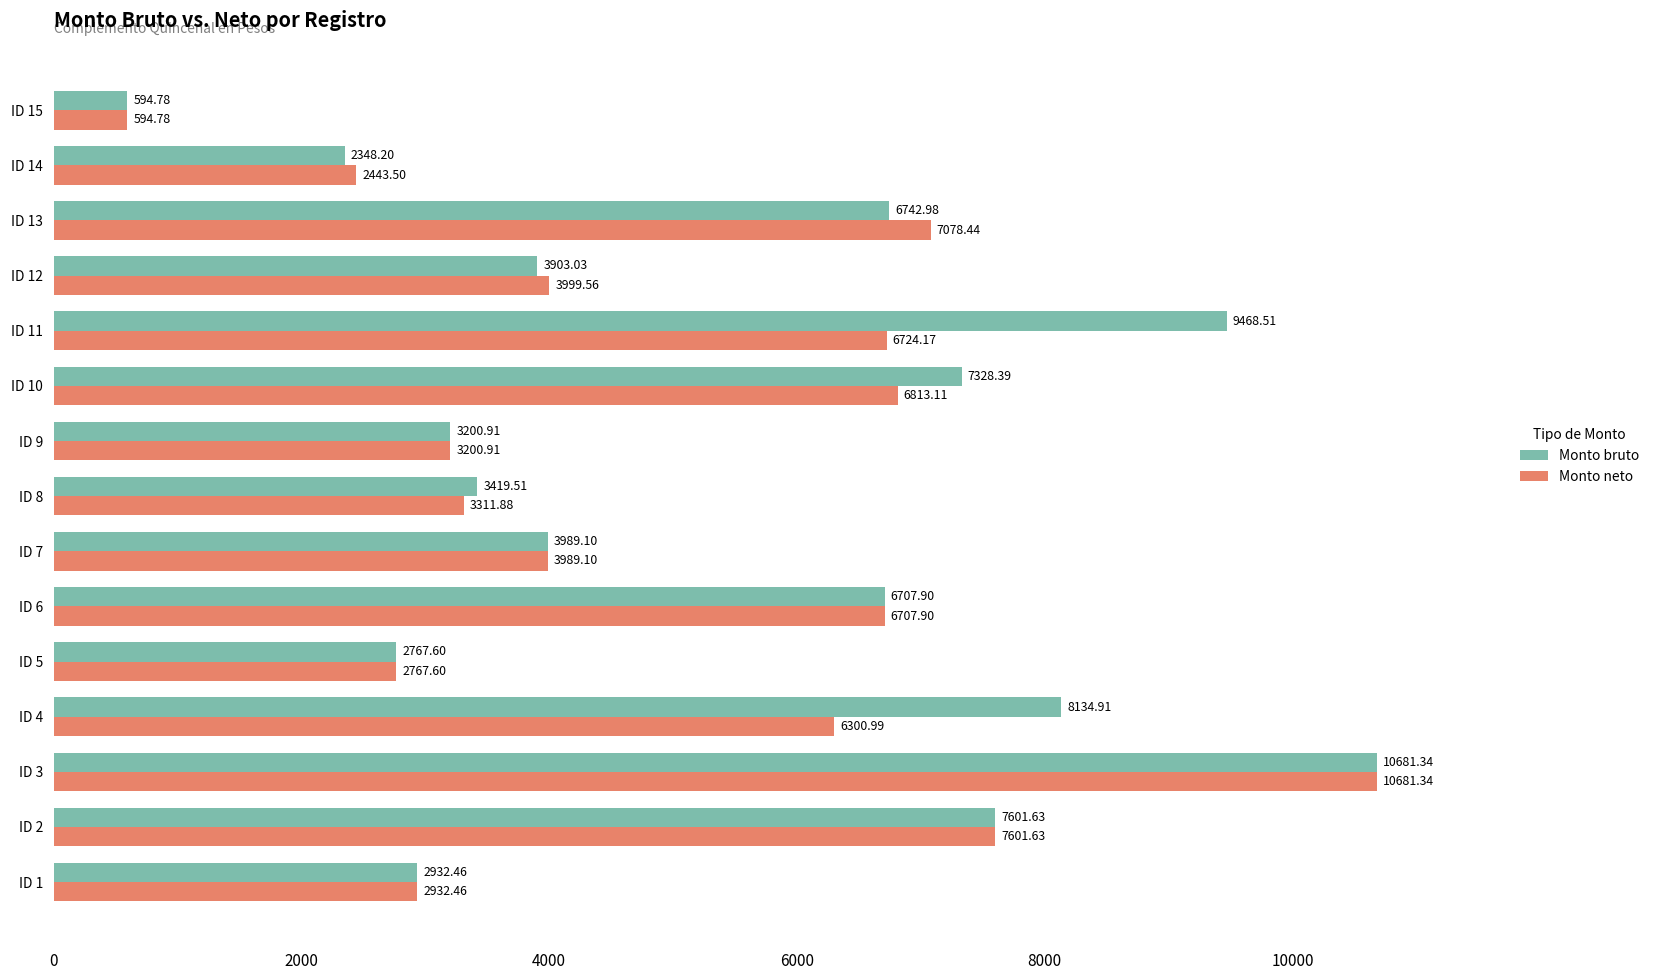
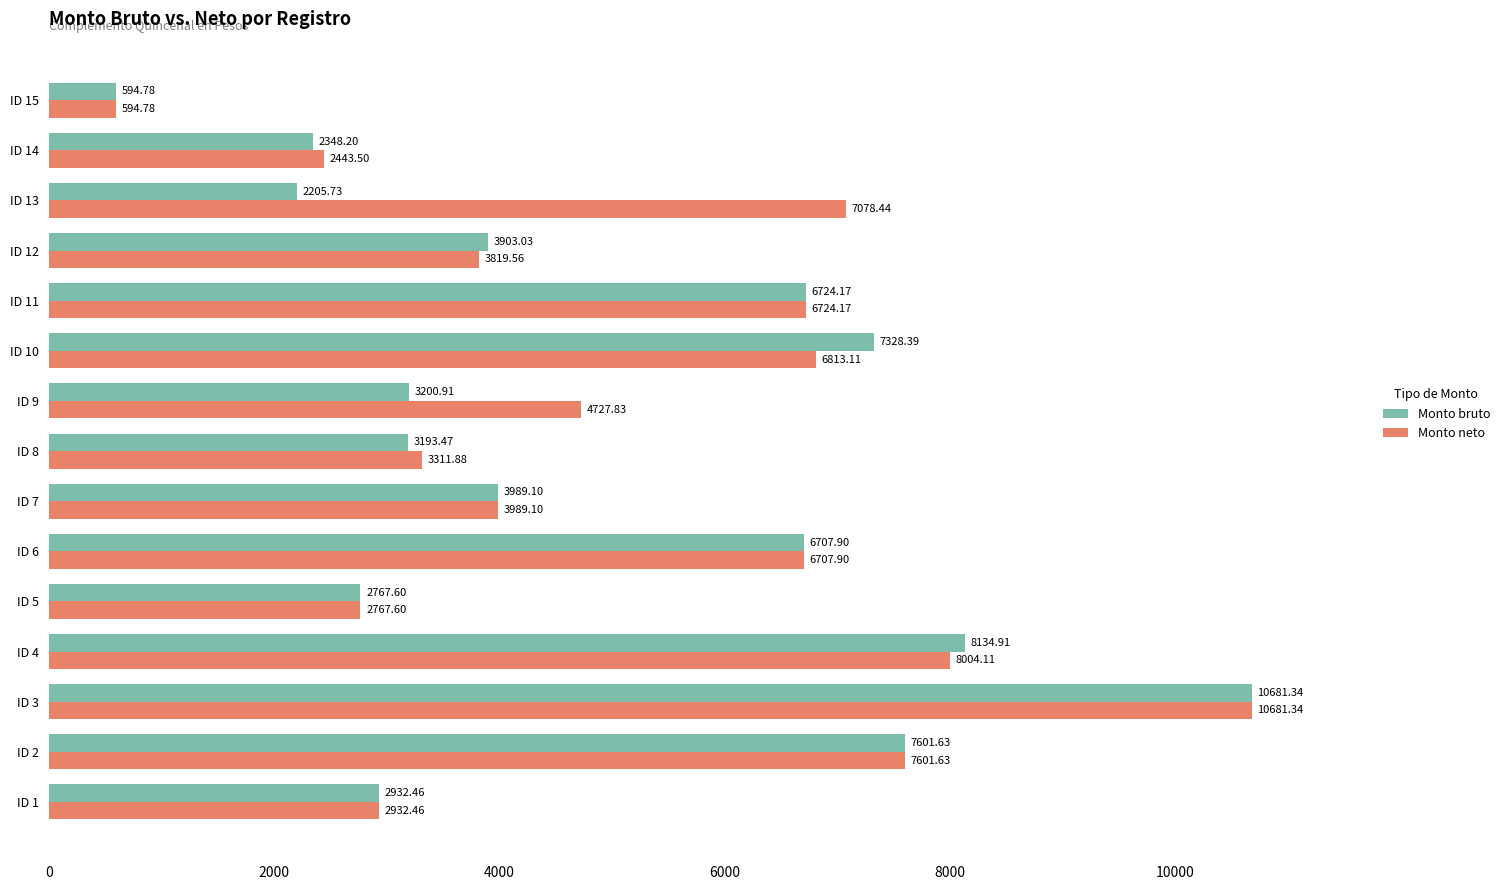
  {
    "Monto bruto": {
      "ID 15": 594.78,
      "ID 14": 2348.20,
-     "ID 13": 6742.98,
+     "ID 13": 2205.73,
      "ID 12": 3903.03,
-     "ID 11": 9468.51,
+     "ID 11": 6724.17,
      "ID 10": 7328.39,
      "ID 9": 3200.91,
-     "ID 8": 3419.51,
+     "ID 8": 3193.47,
      "ID 7": 3989.10,
      "ID 6": 6707.90,
      "ID 5": 2767.60,
      "ID 4": 8134.91,
      "ID 3": 10681.34,
      "ID 2": 7601.63,
      "ID 1": 2932.46
    },
    "Monto neto": {
      "ID 15": 594.78,
      "ID 14": 2443.50,
      "ID 13": 7078.44,
-     "ID 12": 3999.56,
+     "ID 12": 3819.56,
      "ID 11": 6724.17,
      "ID 10": 6813.11,
-     "ID 9": 3200.91,
+     "ID 9": 4727.83,
      "ID 8": 3311.88,
      "ID 7": 3989.10,
      "ID 6": 6707.90,
      "ID 5": 2767.60,
-     "ID 4": 6300.99,
+     "ID 4": 8004.11,
      "ID 3": 10681.34,
      "ID 2": 7601.63,
      "ID 1": 2932.46
    }
  }
